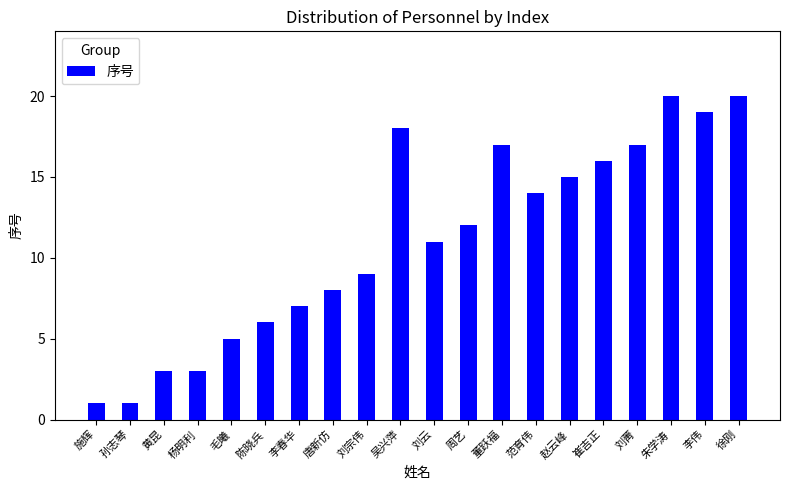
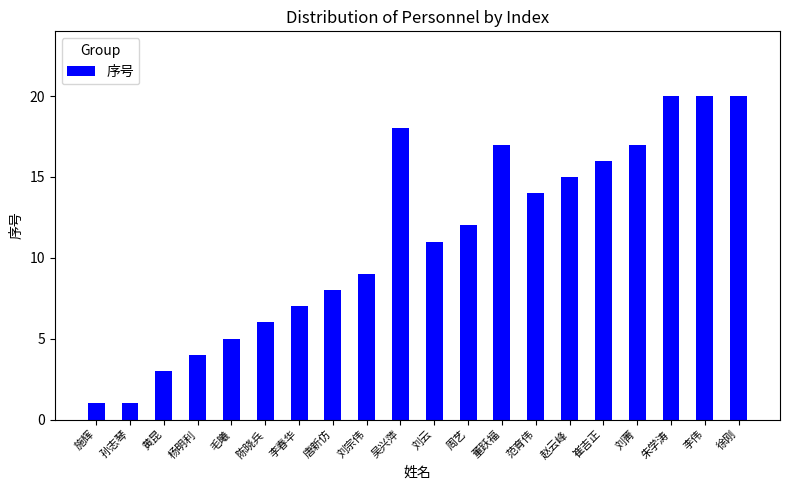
  {
    "施辉": 1,
    "孙志琴": 1,
    "黄昆": 3,
-   "杨明利": 3,
+   "杨明利": 4,
    "毛曦": 5,
    "陈晓兵": 6,
    "李春华": 7,
    "唐新仿": 8,
    "刘宗伟": 9,
    "吴兴萍": 18,
    "刘云": 11,
    "周艺": 12,
    "董跃福": 17,
    "范育伟": 14,
    "赵云峰": 15,
    "崔吉正": 16,
    "刘菁": 17,
    "朱学涛": 20,
-   "李伟": 19,
+   "李伟": 20,
    "徐刚": 20
  }
